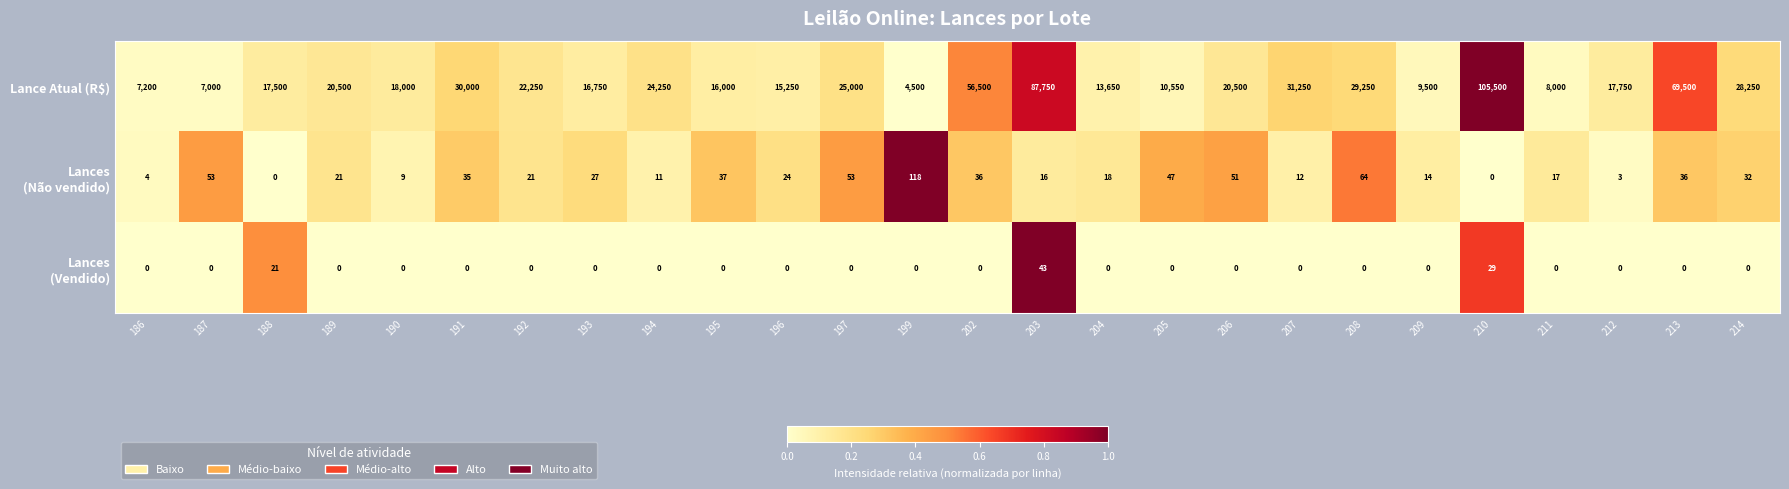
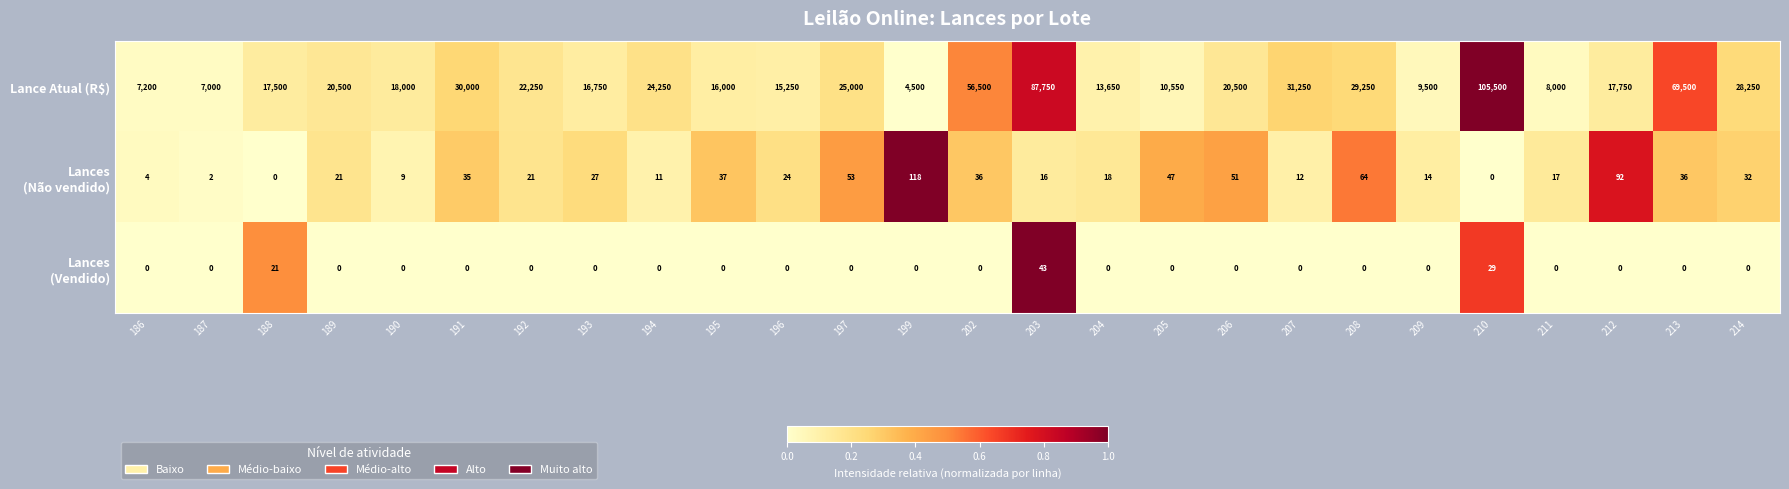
  {
    "Lance Atual (R$)": {
      "186": "7,200",
      "187": "7,000",
      "188": "17,500",
      "189": "20,500",
      "190": "18,000",
      "191": "30,000",
      "192": "22,250",
      "193": "16,750",
      "194": "24,250",
      "195": "16,000",
      "196": "15,250",
      "197": "25,000",
      "199": "4,500",
      "202": "56,500",
      "203": "87,750",
      "204": "13,650",
      "205": "10,550",
      "206": "20,500",
      "207": "31,250",
      "208": "29,250",
      "209": "9,500",
      "210": "105,500",
      "211": "8,000",
      "212": "17,750",
      "213": "69,500",
      "214": "28,250"
    },
    "Lances (Não vendido)": {
      "186": "4",
-     "187": "53",
+     "187": "2",
      "188": "0",
      "189": "21",
      "190": "9",
      "191": "35",
      "192": "21",
      "193": "27",
      "194": "11",
      "195": "37",
      "196": "24",
      "197": "53",
      "199": "118",
      "202": "36",
      "203": "16",
      "204": "18",
      "205": "47",
      "206": "51",
      "207": "12",
      "208": "64",
      "209": "14",
      "210": "0",
      "211": "17",
-     "212": "3",
+     "212": "92",
      "213": "36",
      "214": "32"
    },
    "Lances (Vendido)": {
      "186": "0",
      "187": "0",
      "188": "21",
      "189": "0",
      "190": "0",
      "191": "0",
      "192": "0",
      "193": "0",
      "194": "0",
      "195": "0",
      "196": "0",
      "197": "0",
      "199": "0",
      "202": "0",
      "203": "43",
      "204": "0",
      "205": "0",
      "206": "0",
      "207": "0",
      "208": "0",
      "209": "0",
      "210": "29",
      "211": "0",
      "212": "0",
      "213": "0",
      "214": "0"
    }
  }
